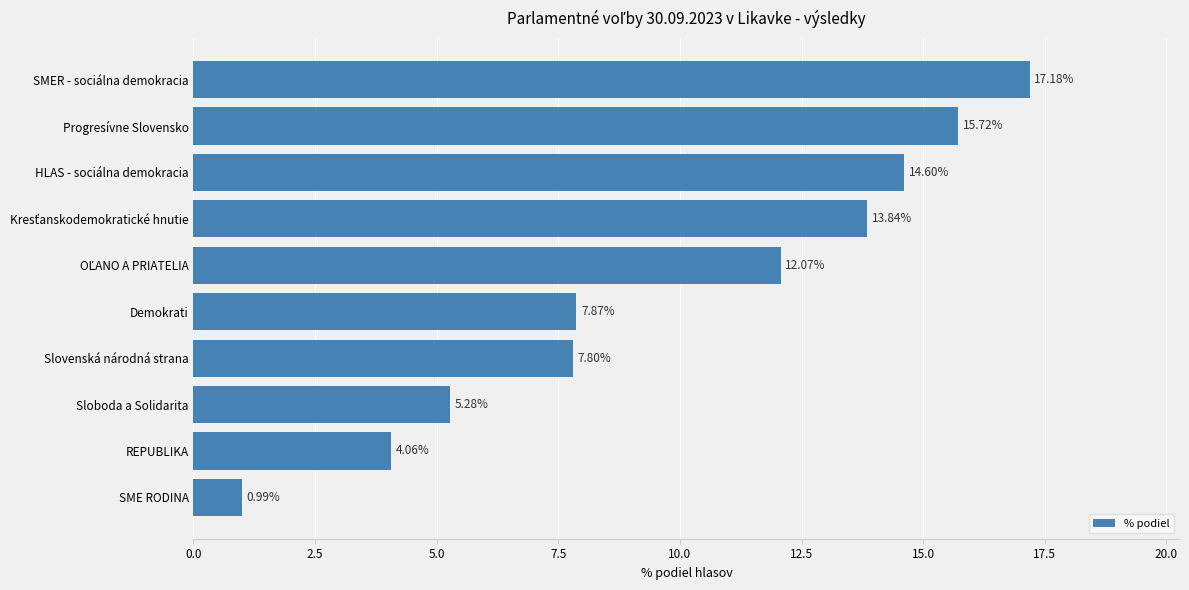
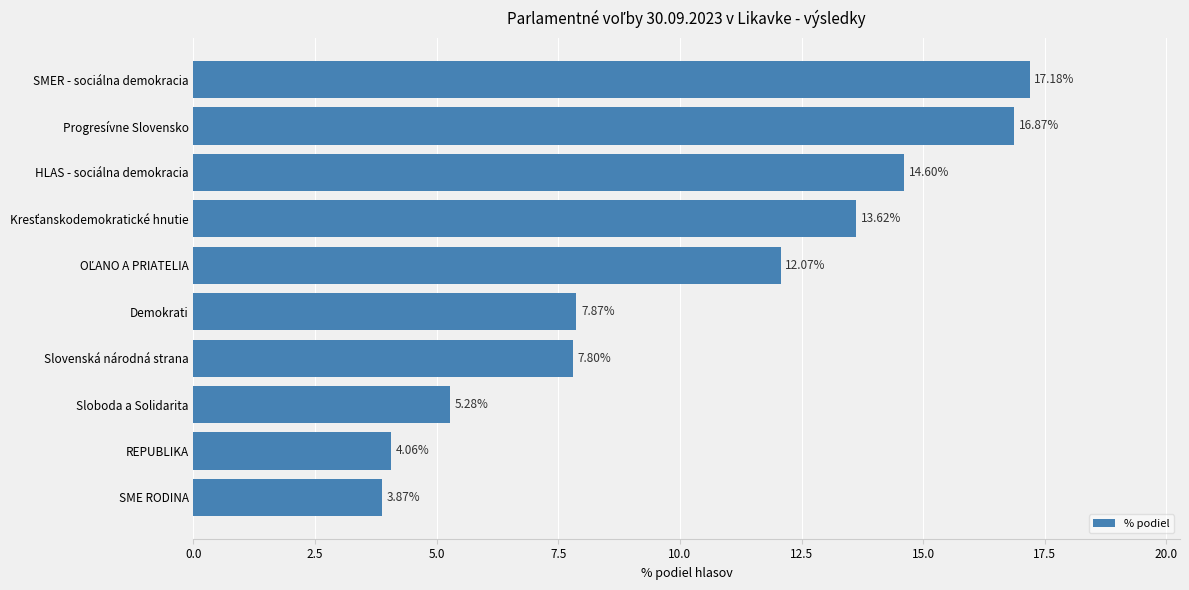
  {
    "SMER - sociálna demokracia": "17.18%",
-   "Progresívne Slovensko": "15.72%",
+   "Progresívne Slovensko": "16.87%",
    "HLAS - sociálna demokracia": "14.60%",
-   "Kresťanskodemokratické hnutie": "13.84%",
+   "Kresťanskodemokratické hnutie": "13.62%",
    "OĽANO A PRIATELIA": "12.07%",
    "Demokrati": "7.87%",
    "Slovenská národná strana": "7.80%",
    "Sloboda a Solidarita": "5.28%",
    "REPUBLIKA": "4.06%",
-   "SME RODINA": "0.99%"
+   "SME RODINA": "3.87%"
  }
